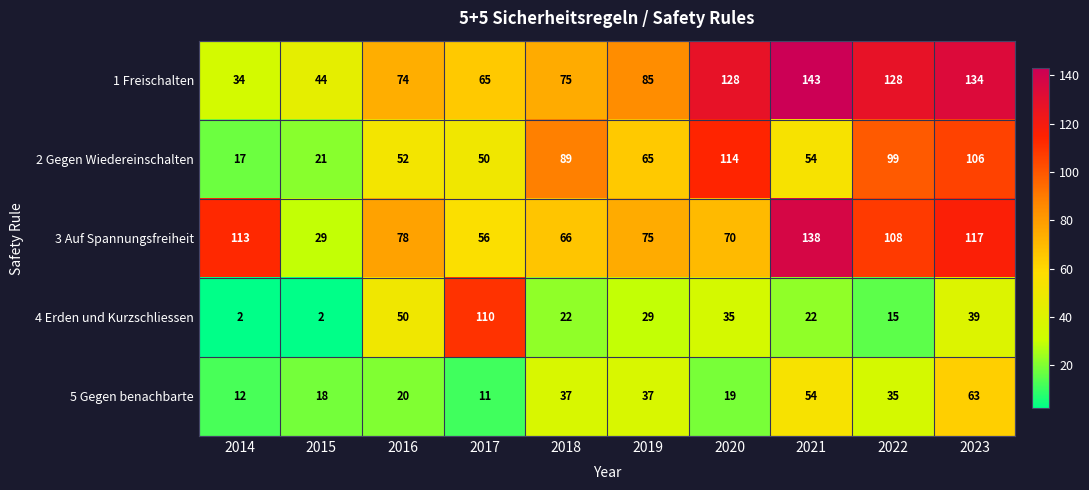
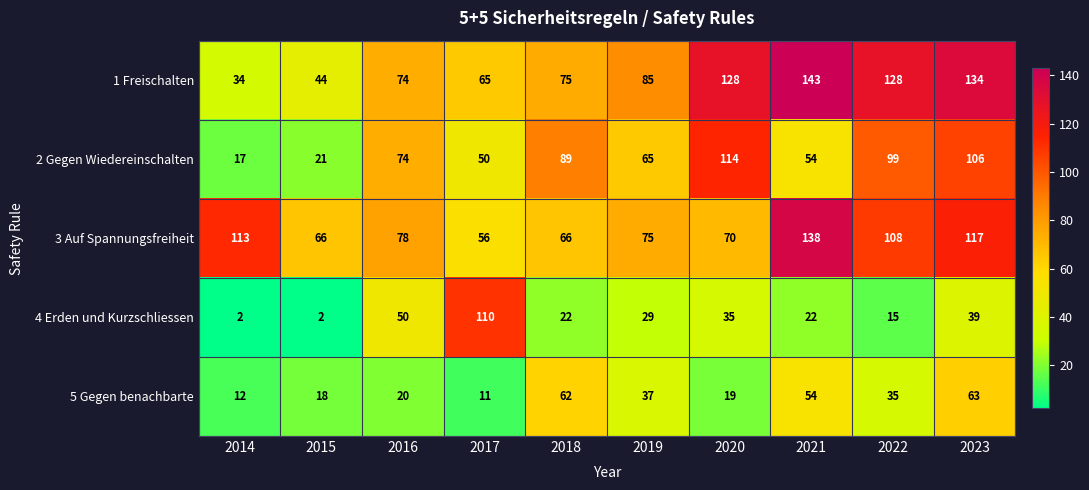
  {
    "1 Freischalten": {
      "2014": 34,
      "2015": 44,
      "2016": 74,
      "2017": 65,
      "2018": 75,
      "2019": 85,
      "2020": 128,
      "2021": 143,
      "2022": 128,
      "2023": 134
    },
    "2 Gegen Wiedereinschalten": {
      "2014": 17,
      "2015": 21,
-     "2016": 52,
+     "2016": 74,
      "2017": 50,
      "2018": 89,
      "2019": 65,
      "2020": 114,
      "2021": 54,
      "2022": 99,
      "2023": 106
    },
    "3 Auf Spannungsfreiheit": {
      "2014": 113,
-     "2015": 29,
+     "2015": 66,
      "2016": 78,
      "2017": 56,
      "2018": 66,
      "2019": 75,
      "2020": 70,
      "2021": 138,
      "2022": 108,
      "2023": 117
    },
    "4 Erden und Kurzschliessen": {
      "2014": 2,
      "2015": 2,
      "2016": 50,
      "2017": 110,
      "2018": 22,
      "2019": 29,
      "2020": 35,
      "2021": 22,
      "2022": 15,
      "2023": 39
    },
    "5 Gegen benachbarte": {
      "2014": 12,
      "2015": 18,
      "2016": 20,
      "2017": 11,
-     "2018": 37,
+     "2018": 62,
      "2019": 37,
      "2020": 19,
      "2021": 54,
      "2022": 35,
      "2023": 63
    }
  }
